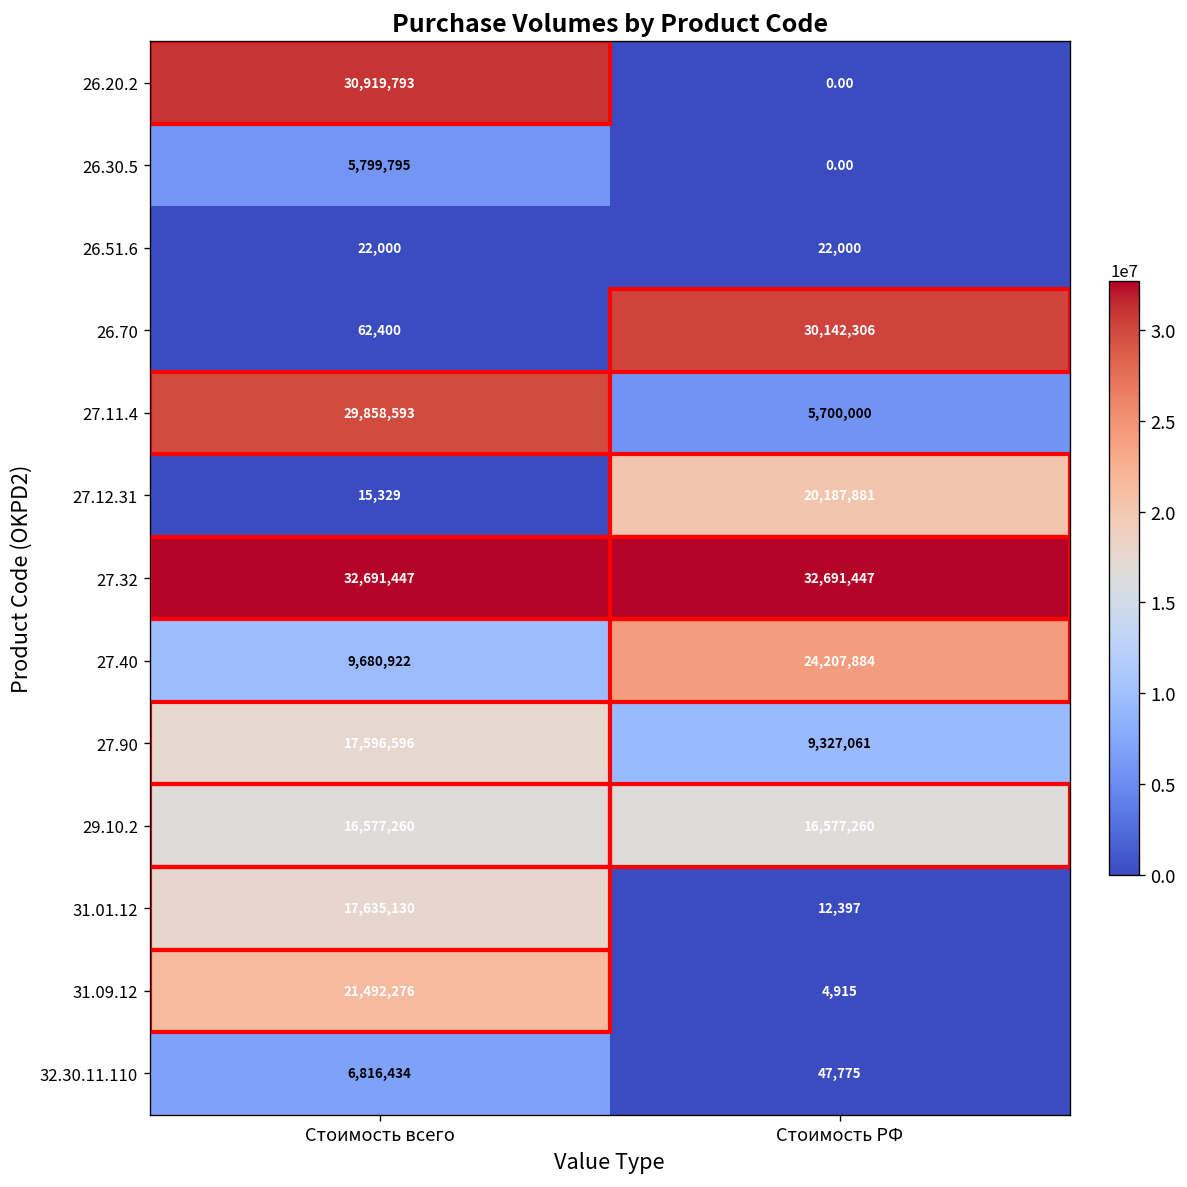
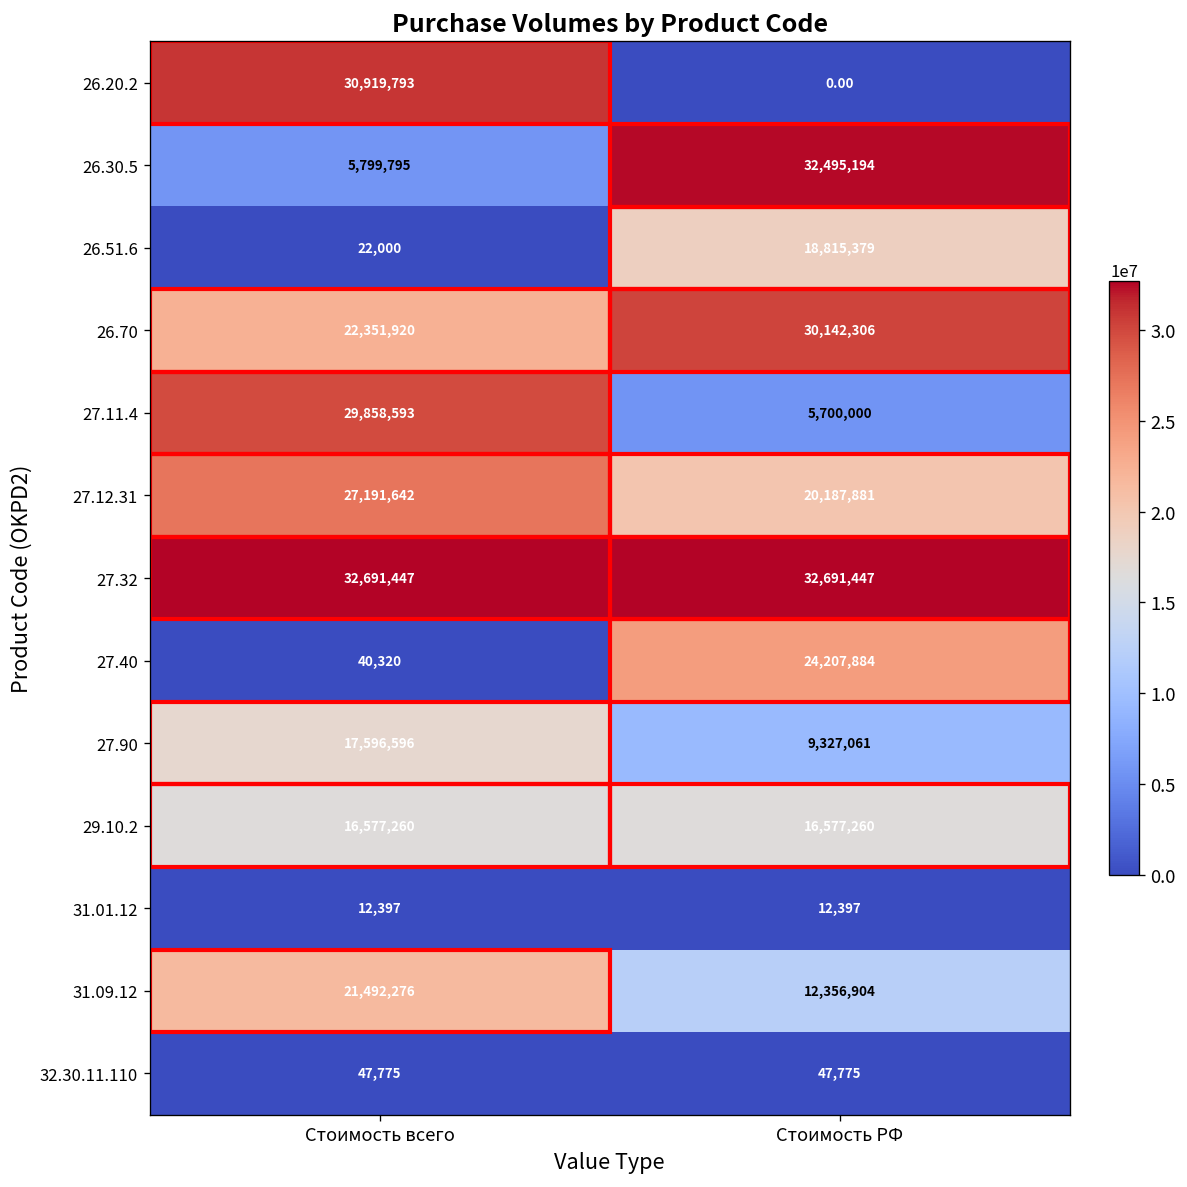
  {
    "26.20.2": {
      "Стоимость всего": "30,919,793",
      "Стоимость РФ": "0.00"
    },
    "26.30.5": {
      "Стоимость всего": "5,799,795",
-     "Стоимость РФ": "0.00"
+     "Стоимость РФ": "32,495,194"
    },
    "26.51.6": {
      "Стоимость всего": "22,000",
-     "Стоимость РФ": "22,000"
+     "Стоимость РФ": "18,815,379"
    },
    "26.70": {
-     "Стоимость всего": "62,400",
+     "Стоимость всего": "22,351,920",
      "Стоимость РФ": "30,142,306"
    },
    "27.11.4": {
      "Стоимость всего": "29,858,593",
      "Стоимость РФ": "5,700,000"
    },
    "27.12.31": {
-     "Стоимость всего": "15,329",
+     "Стоимость всего": "27,191,642",
      "Стоимость РФ": "20,187,881"
    },
    "27.32": {
      "Стоимость всего": "32,691,447",
      "Стоимость РФ": "32,691,447"
    },
    "27.40": {
-     "Стоимость всего": "9,680,922",
+     "Стоимость всего": "40,320",
      "Стоимость РФ": "24,207,884"
    },
    "27.90": {
      "Стоимость всего": "17,596,596",
      "Стоимость РФ": "9,327,061"
    },
    "31.01.12": {
-     "Стоимость всего": "17,635,130",
+     "Стоимость всего": "12,397",
      "Стоимость РФ": "12,397"
    },
    "31.09.12": {
      "Стоимость всего": "21,492,276",
-     "Стоимость РФ": "4,915"
+     "Стоимость РФ": "12,356,904"
    },
    "32.30.11.110": {
-     "Стоимость всего": "6,816,434",
+     "Стоимость всего": "47,775",
      "Стоимость РФ": "47,775"
    }
  }
